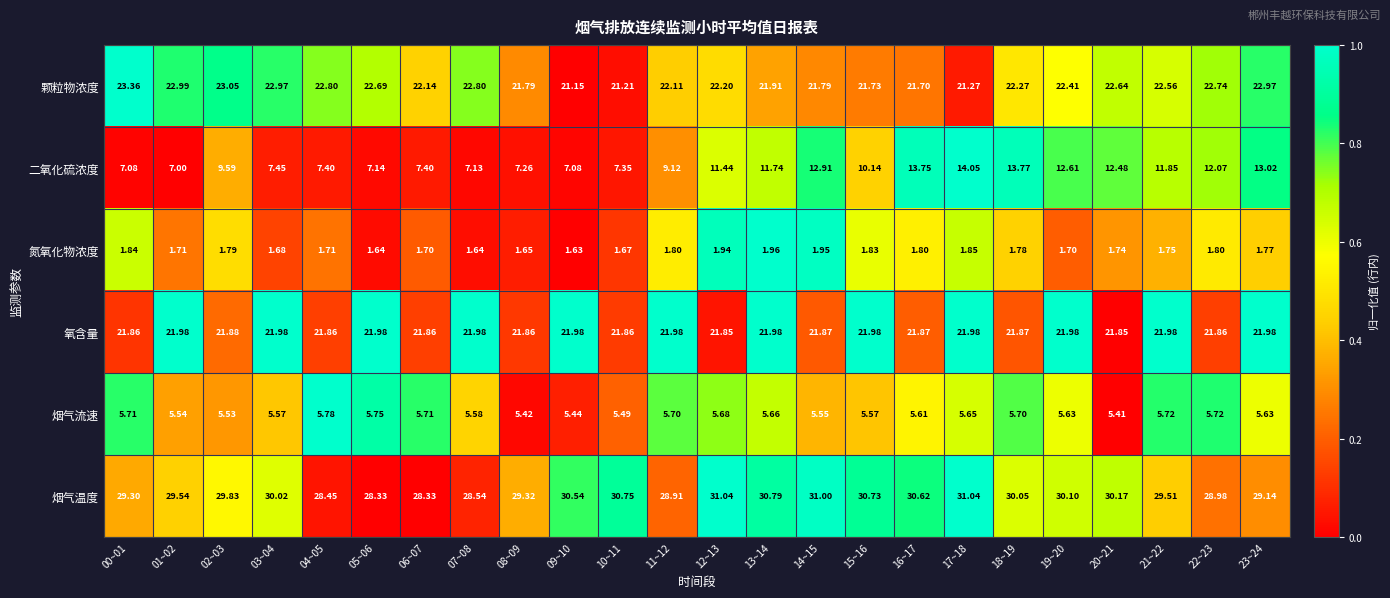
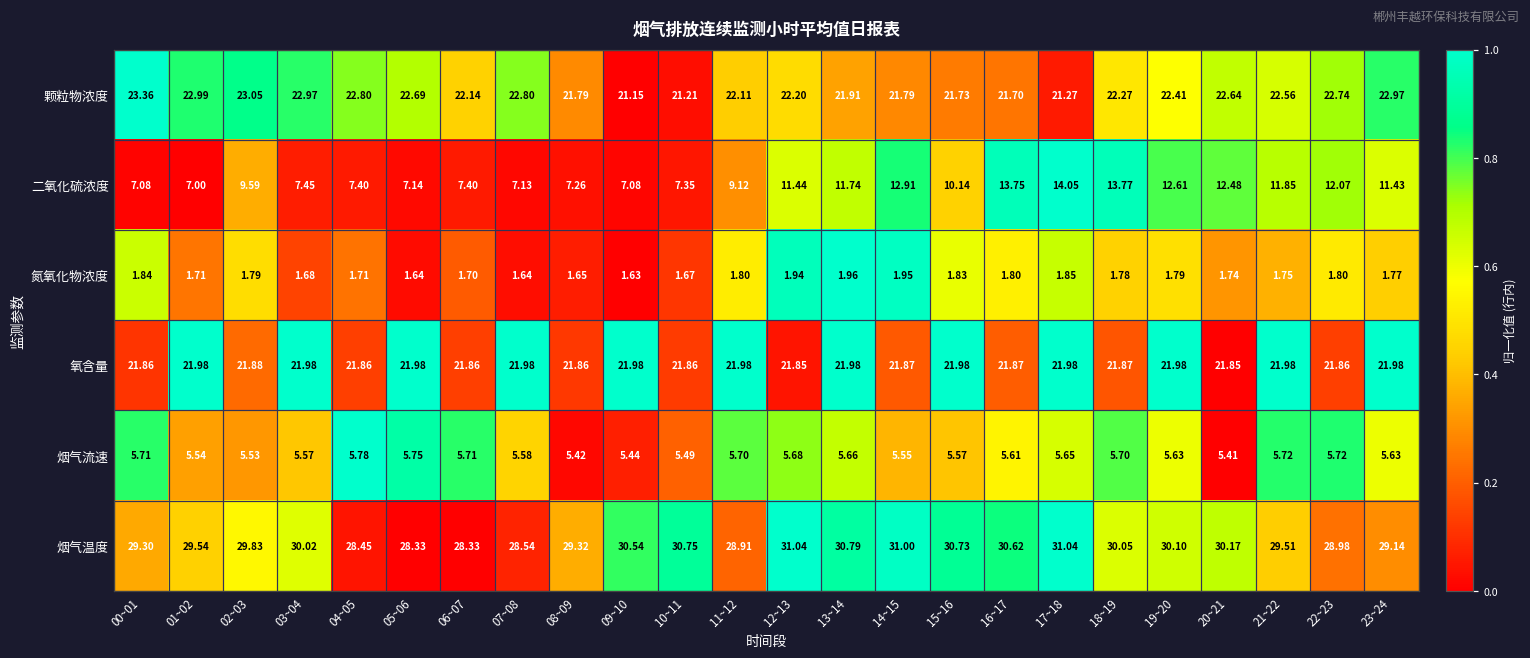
  {
    "颗粒物浓度": {
      "00~01": 23.36,
      "01~02": 22.99,
      "02~03": 23.05,
      "03~04": 22.97,
      "04~05": 22.80,
      "05~06": 22.69,
      "06~07": 22.14,
      "07~08": 22.80,
      "08~09": 21.79,
      "09~10": 21.15,
      "10~11": 21.21,
      "11~12": 22.11,
      "12~13": 22.20,
      "13~14": 21.91,
      "14~15": 21.79,
      "15~16": 21.73,
      "16~17": 21.70,
      "17~18": 21.27,
      "18~19": 22.27,
      "19~20": 22.41,
      "20~21": 22.64,
      "21~22": 22.56,
      "22~23": 22.74,
      "23~24": 22.97
    },
    "二氧化硫浓度": {
      "00~01": 7.08,
      "01~02": 7.00,
      "02~03": 9.59,
      "03~04": 7.45,
      "04~05": 7.40,
      "05~06": 7.14,
      "06~07": 7.40,
      "07~08": 7.13,
      "08~09": 7.26,
      "09~10": 7.08,
      "10~11": 7.35,
      "11~12": 9.12,
      "12~13": 11.44,
      "13~14": 11.74,
      "14~15": 12.91,
      "15~16": 10.14,
      "16~17": 13.75,
      "17~18": 14.05,
      "18~19": 13.77,
      "19~20": 12.61,
      "20~21": 12.48,
      "21~22": 11.85,
      "22~23": 12.07,
-     "23~24": 13.02
+     "23~24": 11.43
    },
    "氮氧化物浓度": {
      "00~01": 1.84,
      "01~02": 1.71,
      "02~03": 1.79,
      "03~04": 1.68,
      "04~05": 1.71,
      "05~06": 1.64,
      "06~07": 1.70,
      "07~08": 1.64,
      "08~09": 1.65,
      "09~10": 1.63,
      "10~11": 1.67,
      "11~12": 1.80,
      "12~13": 1.94,
      "13~14": 1.96,
      "14~15": 1.95,
      "15~16": 1.83,
      "16~17": 1.80,
      "17~18": 1.85,
      "18~19": 1.78,
-     "19~20": 1.70,
+     "19~20": 1.79,
      "20~21": 1.74,
      "21~22": 1.75,
      "22~23": 1.80,
      "23~24": 1.77
    },
    "氧含量": {
      "00~01": 21.86,
      "01~02": 21.98,
      "02~03": 21.88,
      "03~04": 21.98,
      "04~05": 21.86,
      "05~06": 21.98,
      "06~07": 21.86,
      "07~08": 21.98,
      "08~09": 21.86,
      "09~10": 21.98,
      "10~11": 21.86,
      "11~12": 21.98,
      "12~13": 21.85,
      "13~14": 21.98,
      "14~15": 21.87,
      "15~16": 21.98,
      "16~17": 21.87,
      "17~18": 21.98,
      "18~19": 21.87,
      "19~20": 21.98,
      "20~21": 21.85,
      "21~22": 21.98,
      "22~23": 21.86,
      "23~24": 21.98
    },
    "烟气流速": {
      "00~01": 5.71,
      "01~02": 5.54,
      "02~03": 5.53,
      "03~04": 5.57,
      "04~05": 5.78,
      "05~06": 5.75,
      "06~07": 5.71,
      "07~08": 5.58,
      "08~09": 5.42,
      "09~10": 5.44,
      "10~11": 5.49,
      "11~12": 5.70,
      "12~13": 5.68,
      "13~14": 5.66,
      "14~15": 5.55,
      "15~16": 5.57,
      "16~17": 5.61,
      "17~18": 5.65,
      "18~19": 5.70,
      "19~20": 5.63,
      "20~21": 5.41,
      "21~22": 5.72,
      "22~23": 5.72,
      "23~24": 5.63
    },
    "烟气温度": {
      "00~01": 29.30,
      "01~02": 29.54,
      "02~03": 29.83,
      "03~04": 30.02,
      "04~05": 28.45,
      "05~06": 28.33,
      "06~07": 28.33,
      "07~08": 28.54,
      "08~09": 29.32,
      "09~10": 30.54,
      "10~11": 30.75,
      "11~12": 28.91,
      "12~13": 31.04,
      "13~14": 30.79,
      "14~15": 31.00,
      "15~16": 30.73,
      "16~17": 30.62,
      "17~18": 31.04,
      "18~19": 30.05,
      "19~20": 30.10,
      "20~21": 30.17,
      "21~22": 29.51,
      "22~23": 28.98,
      "23~24": 29.14
    }
  }
